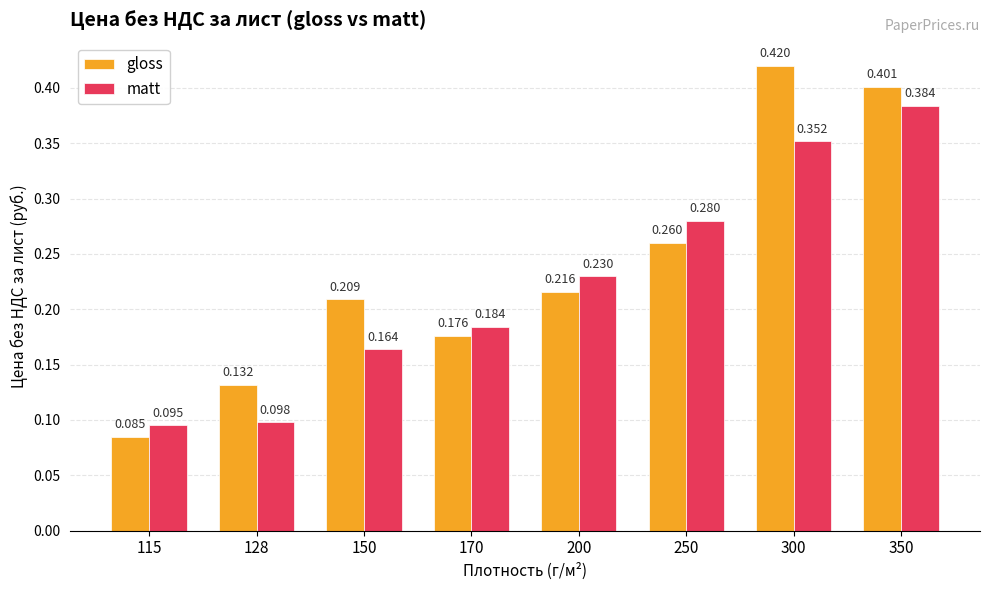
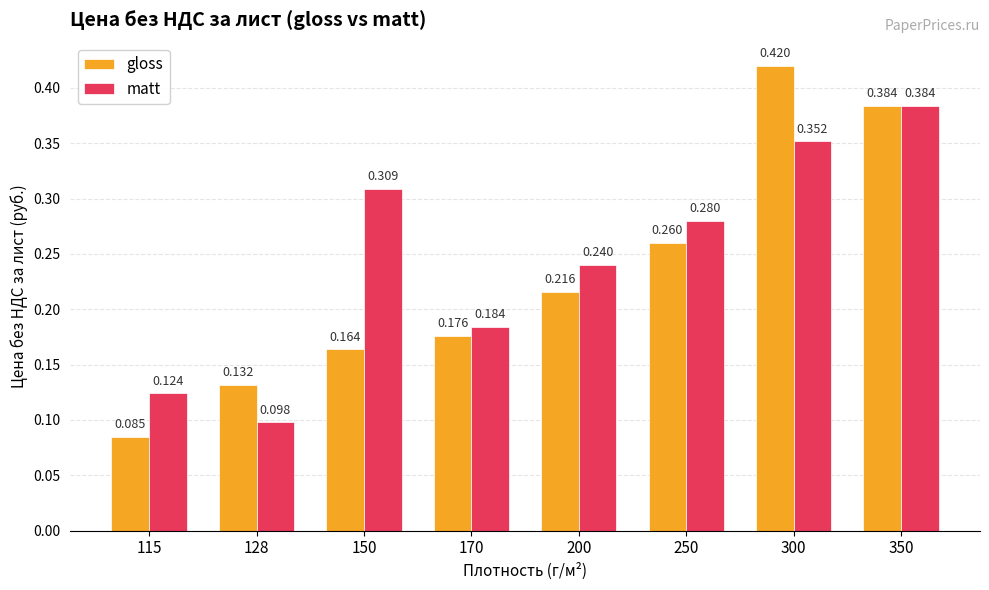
  {
    "gloss": {
      "115": 0.085,
      "128": 0.132,
-     "150": 0.209,
+     "150": 0.164,
      "170": 0.176,
      "200": 0.216,
      "250": 0.260,
      "300": 0.420,
-     "350": 0.401
+     "350": 0.384
    },
    "matt": {
-     "115": 0.095,
+     "115": 0.124,
      "128": 0.098,
-     "150": 0.164,
+     "150": 0.309,
      "170": 0.184,
-     "200": 0.230,
+     "200": 0.240,
      "250": 0.280,
      "300": 0.352,
      "350": 0.384
    }
  }
